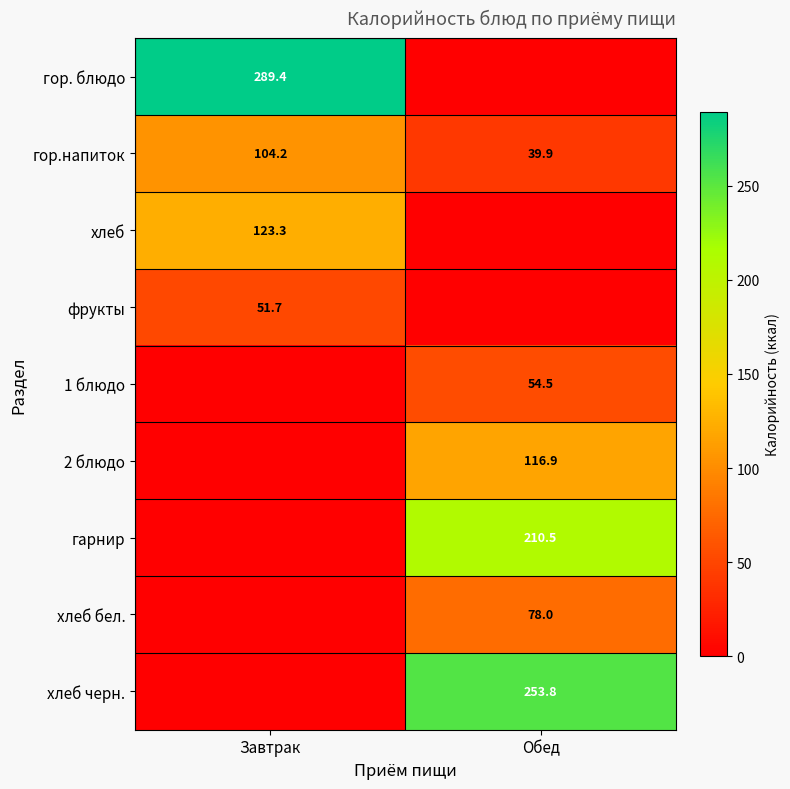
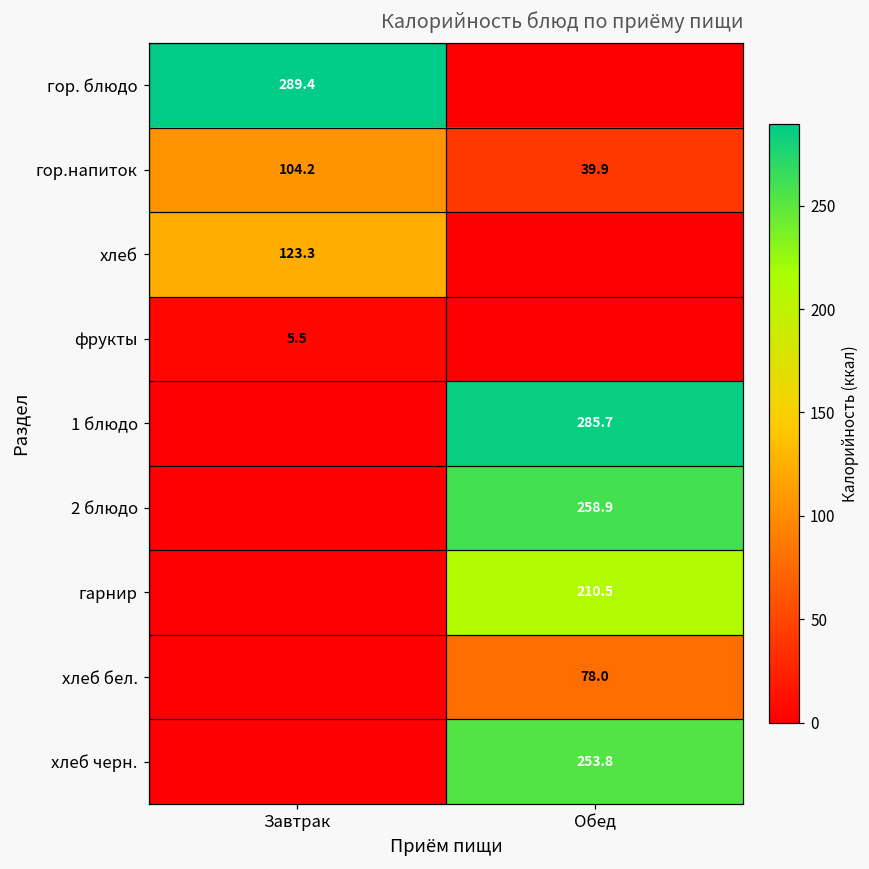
  {
    "гор. блюдо": {
      "Завтрак": 289.4
    },
    "гор.напиток": {
      "Завтрак": 104.2,
      "Обед": 39.9
    },
    "хлеб": {
      "Завтрак": 123.3
    },
    "фрукты": {
-     "Завтрак": 51.7
+     "Завтрак": 5.5
    },
    "1 блюдо": {
-     "Обед": 54.5
+     "Обед": 285.7
    },
    "2 блюдо": {
-     "Обед": 116.9
+     "Обед": 258.9
    },
    "гарнир": {
      "Обед": 210.5
    },
    "хлеб бел.": {
      "Обед": 78.0
    },
    "хлеб черн.": {
      "Обед": 253.8
    }
  }
